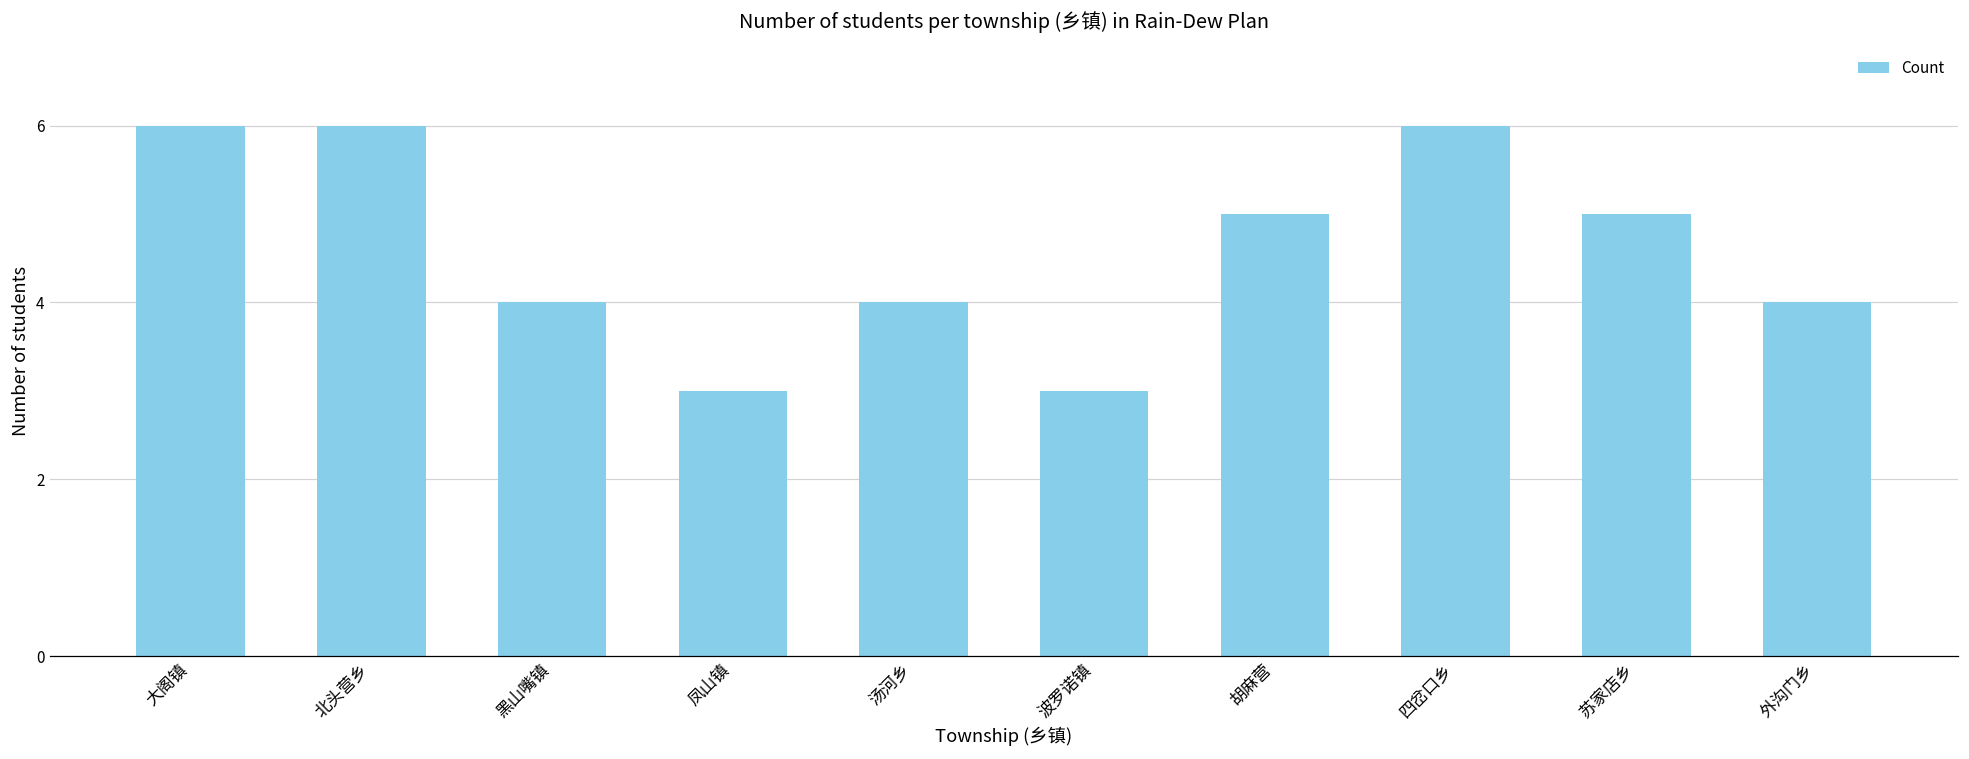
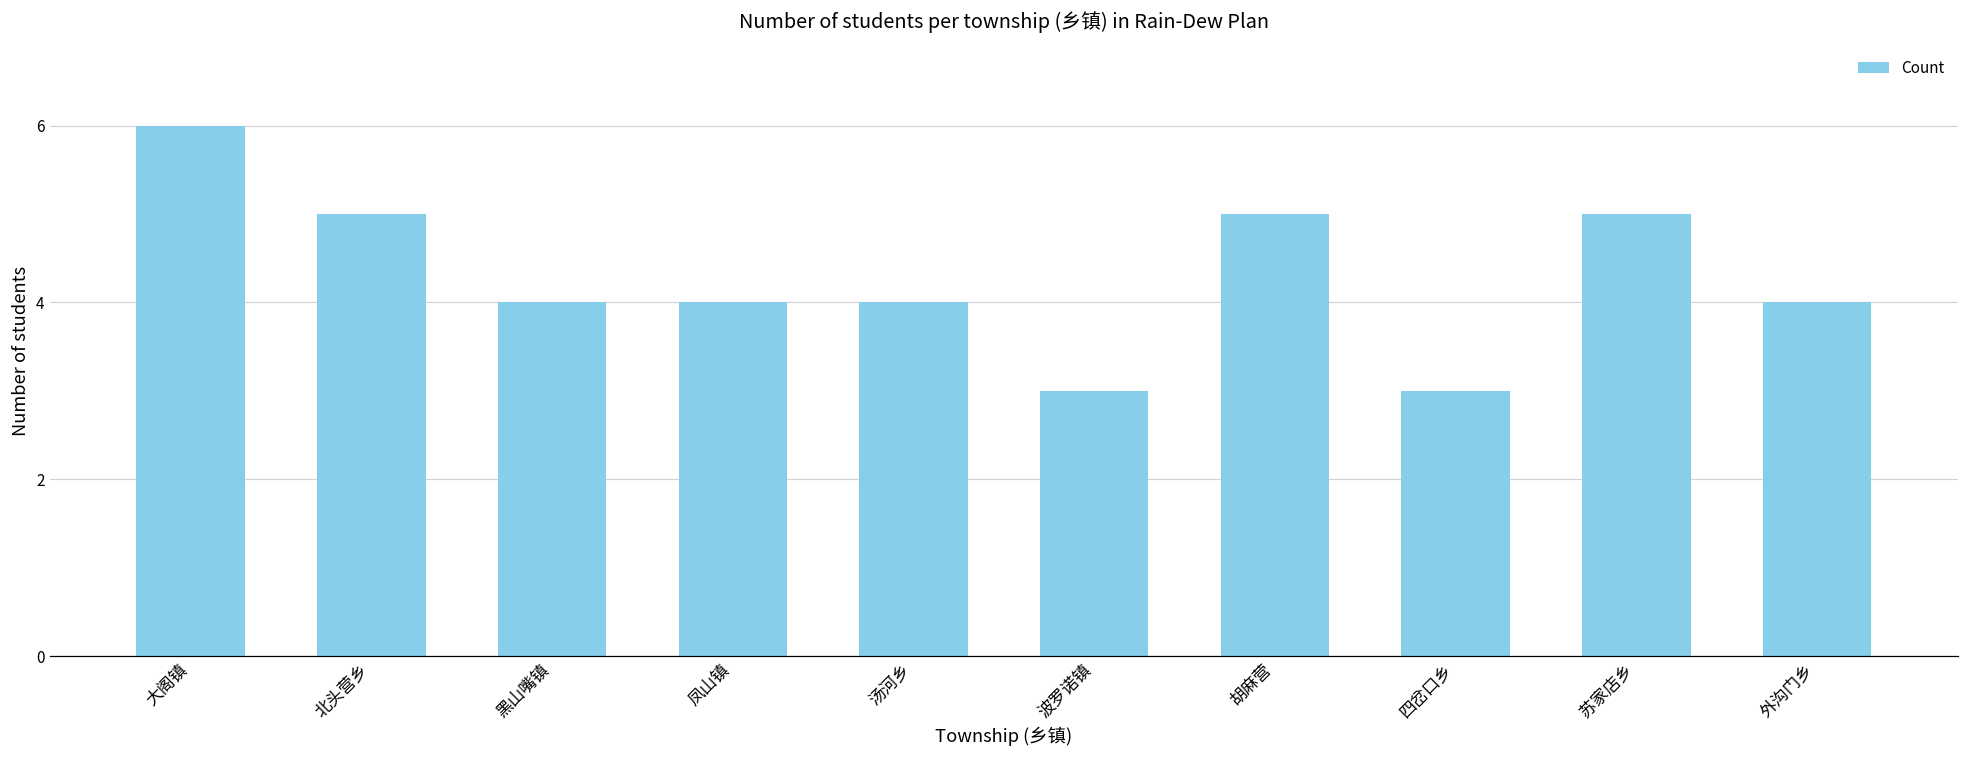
  {
    "大阁镇": 6,
-   "北头营乡": 6,
+   "北头营乡": 5,
    "黑山嘴镇": 4,
-   "凤山镇": 3,
+   "凤山镇": 4,
    "汤河乡": 4,
    "波罗诺镇": 3,
    "胡麻营": 5,
-   "四岔口乡": 6,
+   "四岔口乡": 3,
    "苏家店乡": 5,
    "外沟门乡": 4
  }
